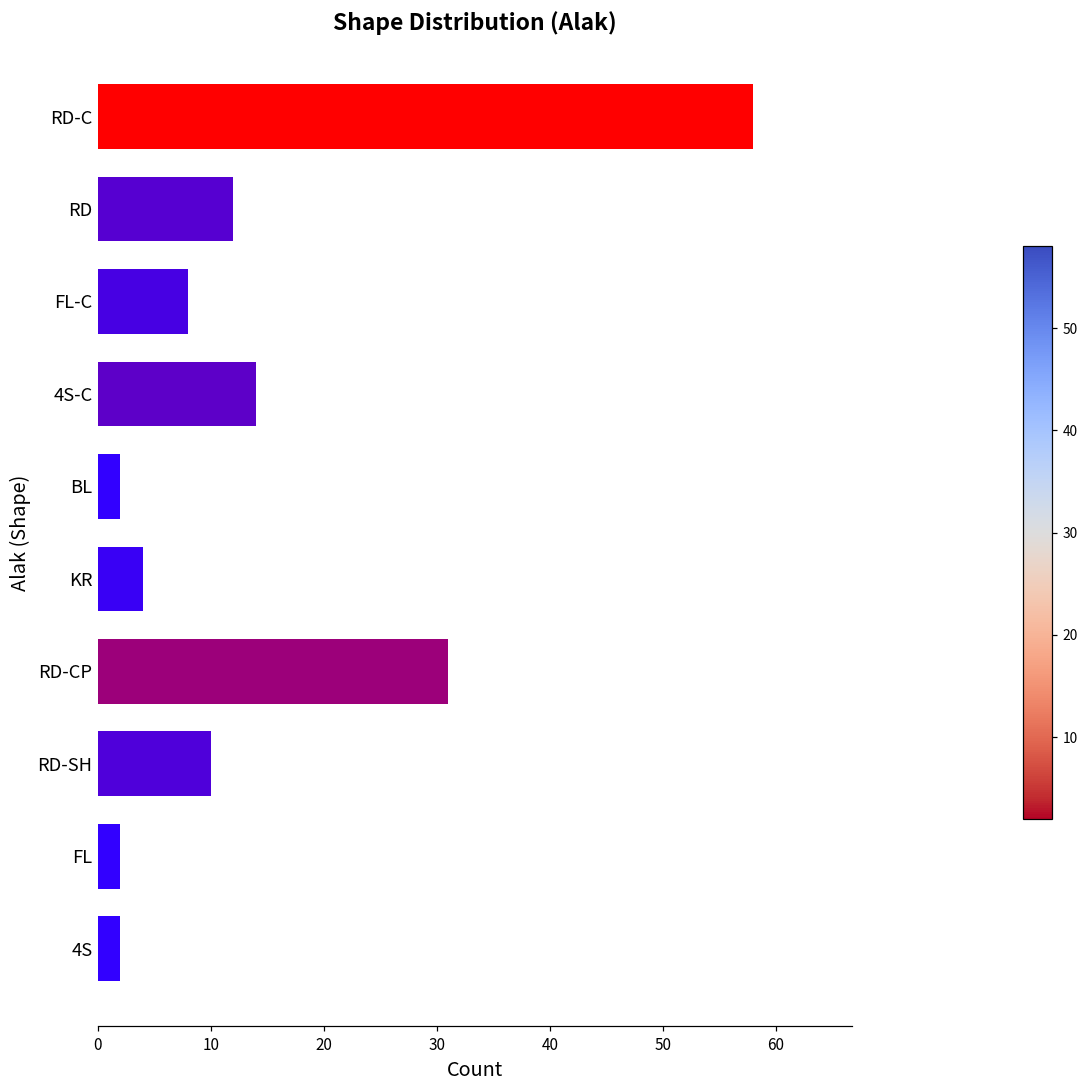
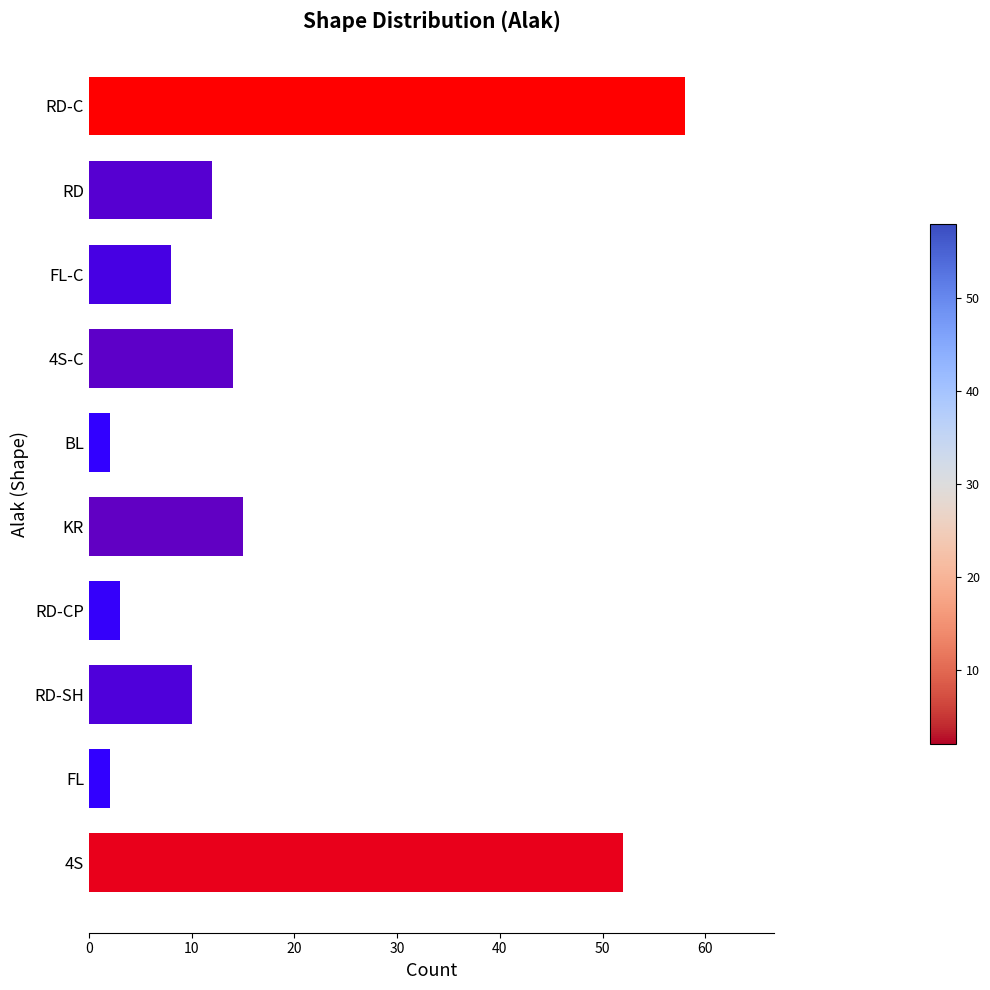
  {
    "RD-C": 58,
    "RD": 12,
    "FL-C": 8,
    "4S-C": 14,
    "BL": 2,
-   "KR": 4,
-   "RD-CP": 31,
+   "KR": 15,
+   "RD-CP": 3,
    "RD-SH": 10,
    "FL": 2,
-   "4S": 2
+   "4S": 52
  }
